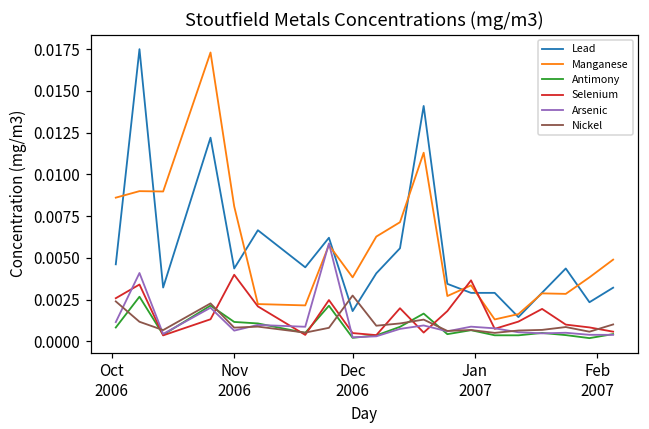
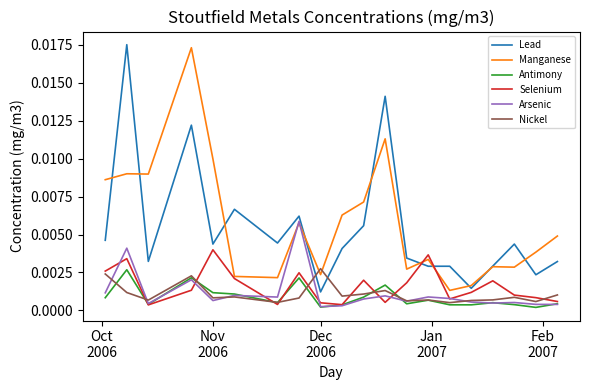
  {
    "Lead": {
      "Nov 2006": 0.0044,
-     "Dec 2006": 0.0018
+     "Dec 2006": 0.0012
    },
    "Manganese": {
-     "Nov 2006": 0.0081,
-     "Dec 2006": 0.0038
+     "Nov 2006": 0.0100,
+     "Dec 2006": 0.0024
    },
    "Antimony": {
      "Nov 2006": 0.0012
    },
    "Selenium": {
      "Nov 2006": 0.0040,
      "Dec 2006": 0.0005
    },
    "Arsenic": {
      "Nov 2006": 0.0007
    },
    "Nickel": {
      "Nov 2006": 0.0008,
      "Dec 2006": 0.0028
    }
  }
